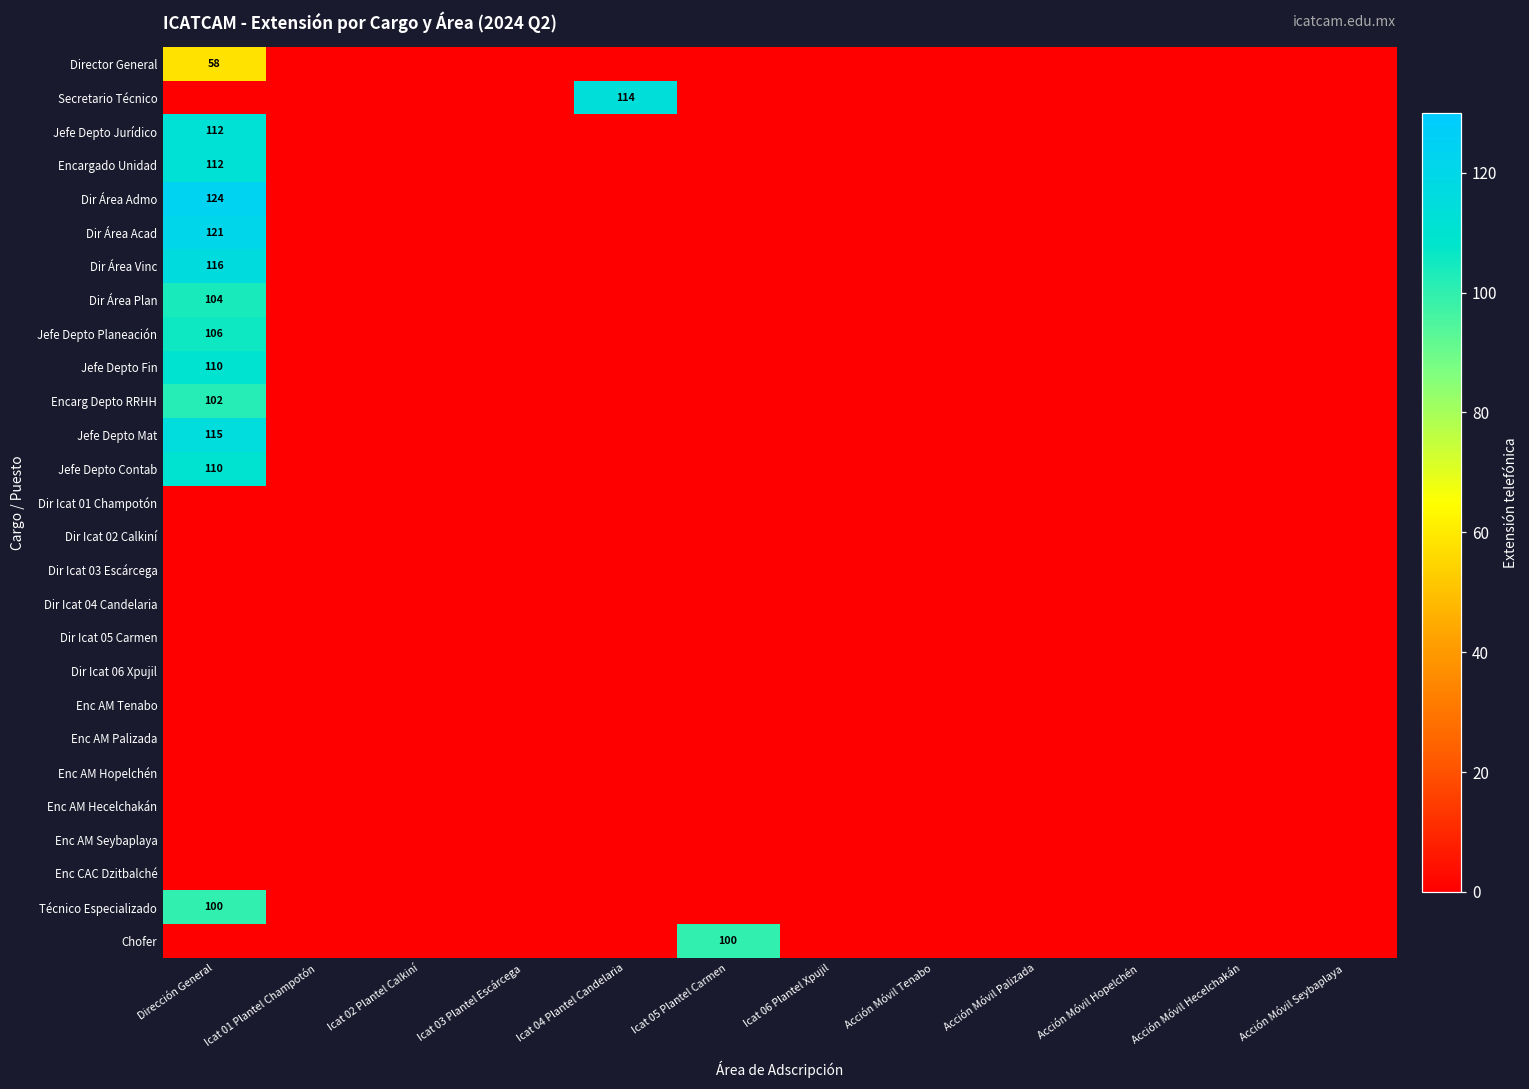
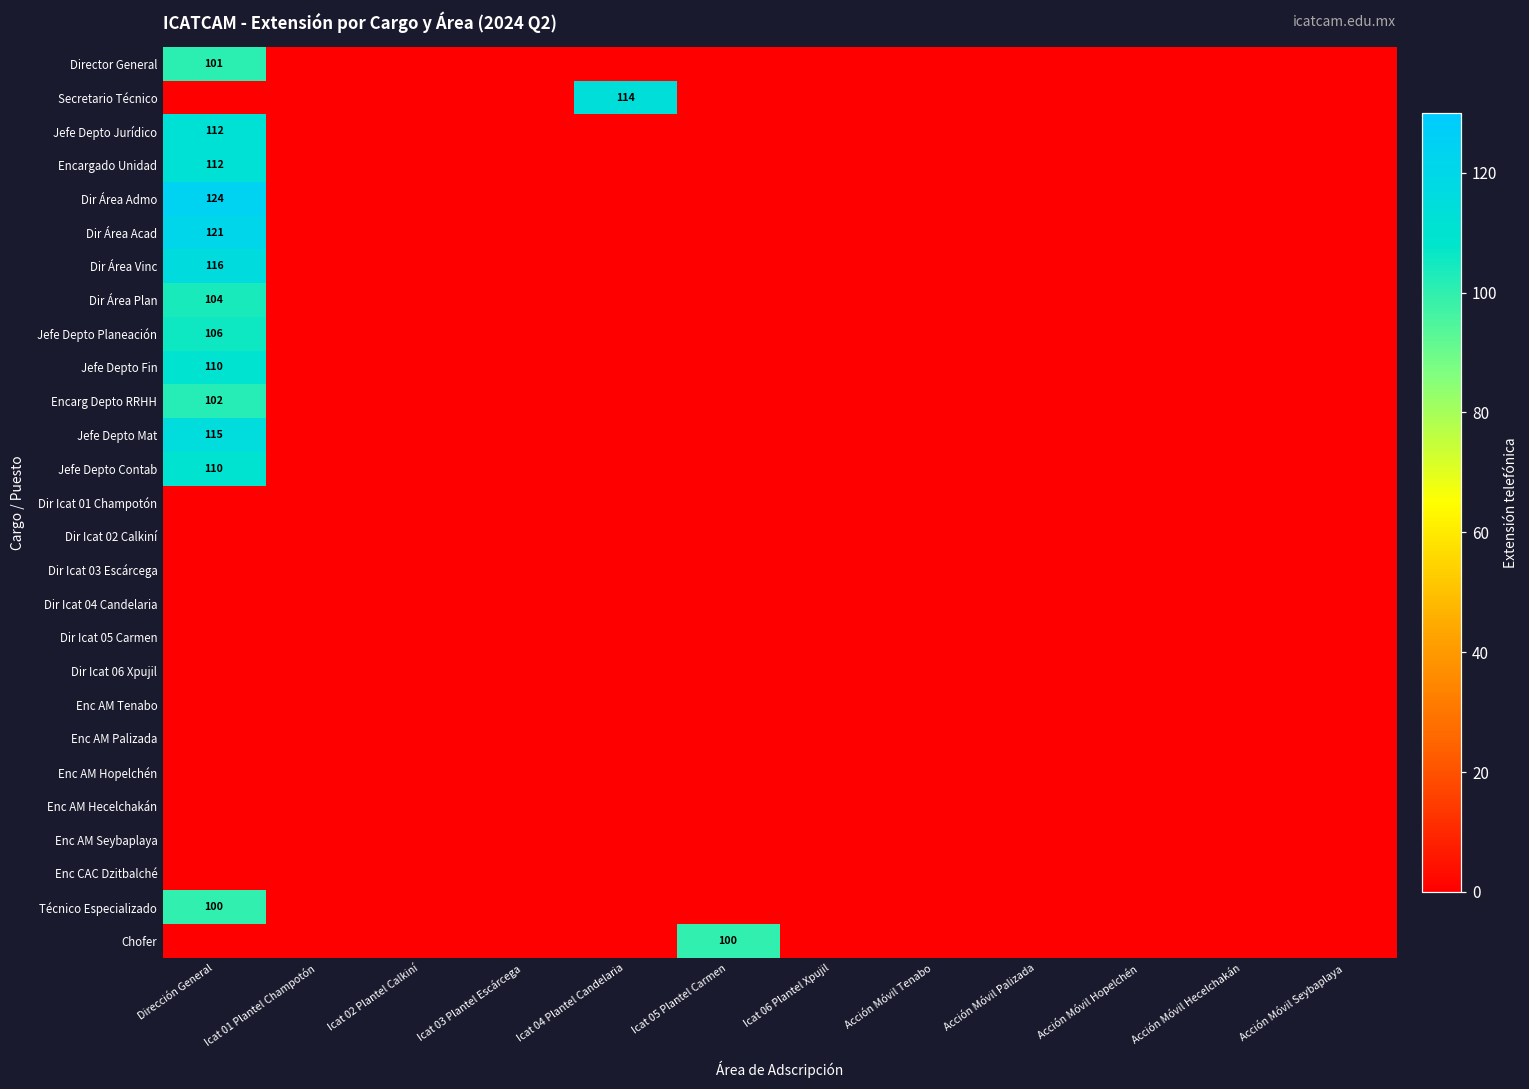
  {
    "Director General": {
-     "Dirección General": 58
+     "Dirección General": 101
    },
    "Secretario Técnico": {
      "Icat 04 Plantel Candelaria": 114
    },
    "Jefe Depto Jurídico": {
      "Dirección General": 112
    },
    "Encargado Unidad": {
      "Dirección General": 112
    },
    "Dir Área Admo": {
      "Dirección General": 124
    },
    "Dir Área Acad": {
      "Dirección General": 121
    },
    "Dir Área Vinc": {
      "Dirección General": 116
    },
    "Dir Área Plan": {
      "Dirección General": 104
    },
    "Jefe Depto Planeación": {
      "Dirección General": 106
    },
    "Jefe Depto Fin": {
      "Dirección General": 110
    },
    "Encarg Depto RRHH": {
      "Dirección General": 102
    },
    "Jefe Depto Mat": {
      "Dirección General": 115
    },
    "Jefe Depto Contab": {
      "Dirección General": 110
    },
    "Técnico Especializado": {
      "Dirección General": 100
    },
    "Chofer": {
      "Icat 05 Plantel Carmen": 100
    }
  }
